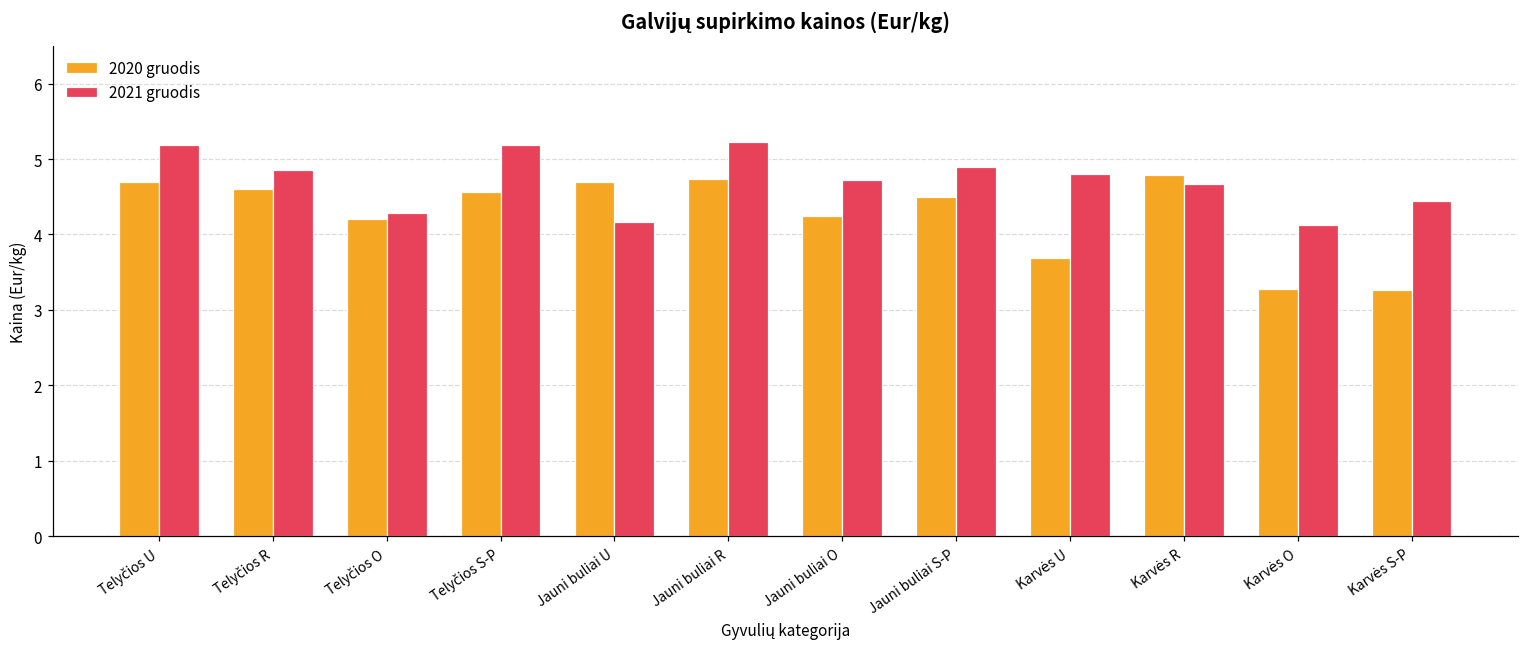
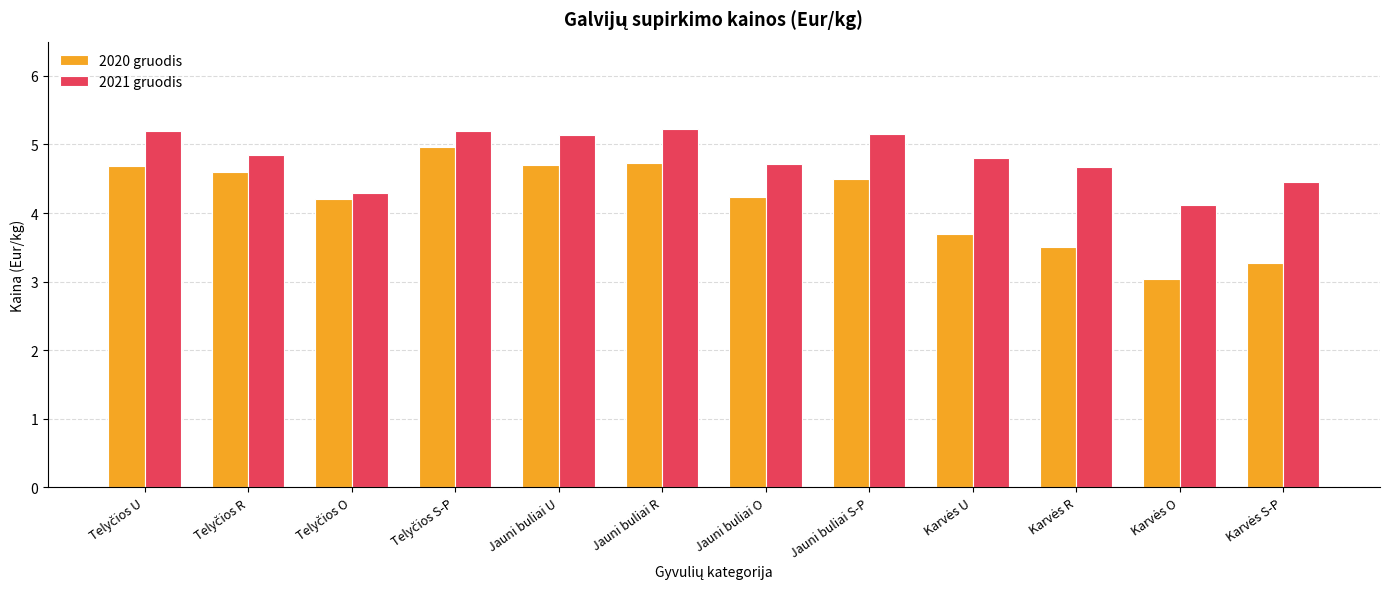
  {
    "2020 gruodis": {
      "Telyčios U": 4.7,
      "Telyčios R": 4.6,
      "Telyčios O": 4.2,
-     "Telyčios S-P": 4.6,
+     "Telyčios S-P": 5.0,
      "Jauni buliai U": 4.7,
      "Jauni buliai R": 4.7,
      "Jauni buliai O": 4.2,
      "Jauni buliai S-P": 4.5,
      "Karvės U": 3.7,
-     "Karvės R": 4.8,
-     "Karvės O": 3.3,
+     "Karvės R": 3.5,
+     "Karvės O": 3.0,
      "Karvės S-P": 3.3
    },
    "2021 gruodis": {
      "Telyčios U": 5.2,
      "Telyčios R": 4.9,
      "Telyčios O": 4.3,
      "Telyčios S-P": 5.2,
-     "Jauni buliai U": 4.2,
+     "Jauni buliai U": 5.1,
      "Jauni buliai R": 5.2,
      "Jauni buliai O": 4.7,
-     "Jauni buliai S-P": 4.9,
+     "Jauni buliai S-P": 5.2,
      "Karvės U": 4.8,
      "Karvės R": 4.7,
      "Karvės O": 4.1,
      "Karvės S-P": 4.5
    }
  }
